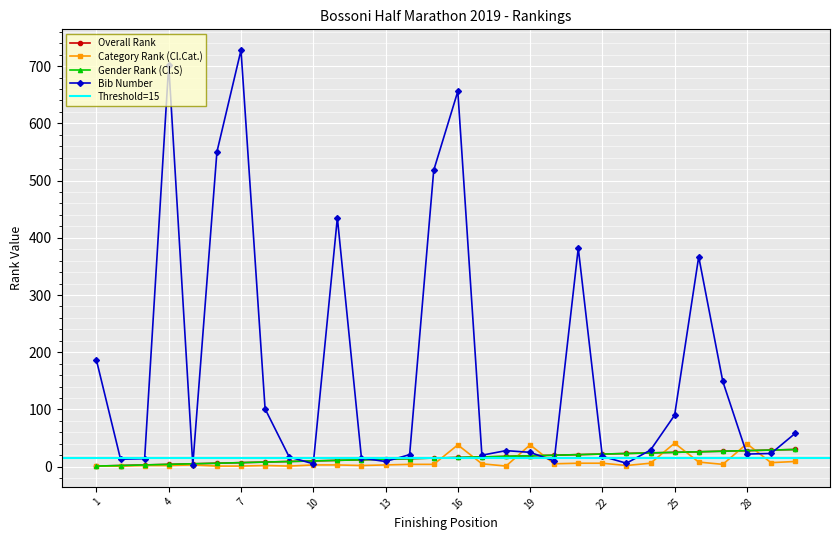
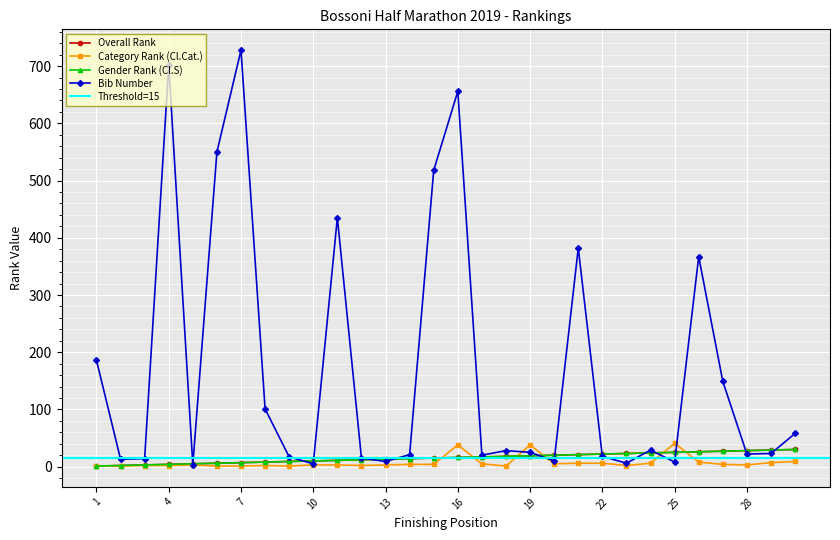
  {
    "Gender Rank (Cl.S)": {
      "7": 10,
      "10": 10,
      "16": 20,
      "19": 20,
      "25": 30,
      "28": 30
    },
    "Category Rank (Cl.Cat.)": {
      "7": 0,
      "13": 0,
      "16": 40,
      "19": 40,
      "22": 10,
      "25": 40,
-     "28": 40
+     "28": 0
    },
    "Bib Number": {
      "1": 190,
      "7": 730,
      "16": 660,
      "19": 30,
-     "25": 90,
+     "25": 10,
      "28": 20
    }
  }
